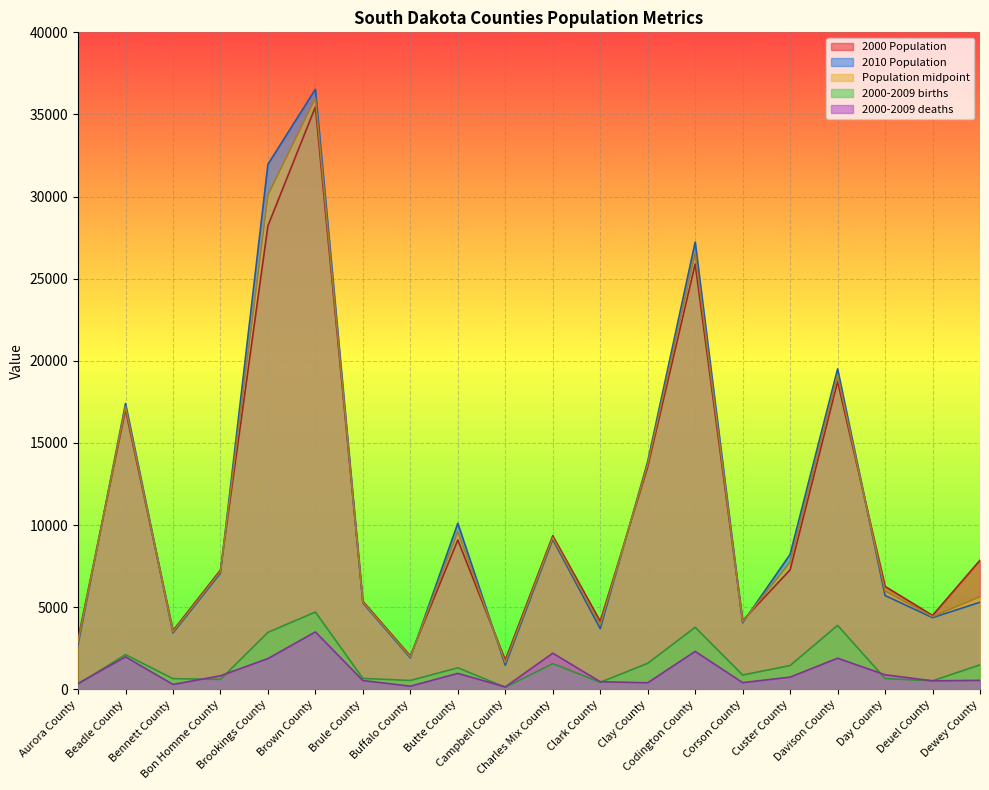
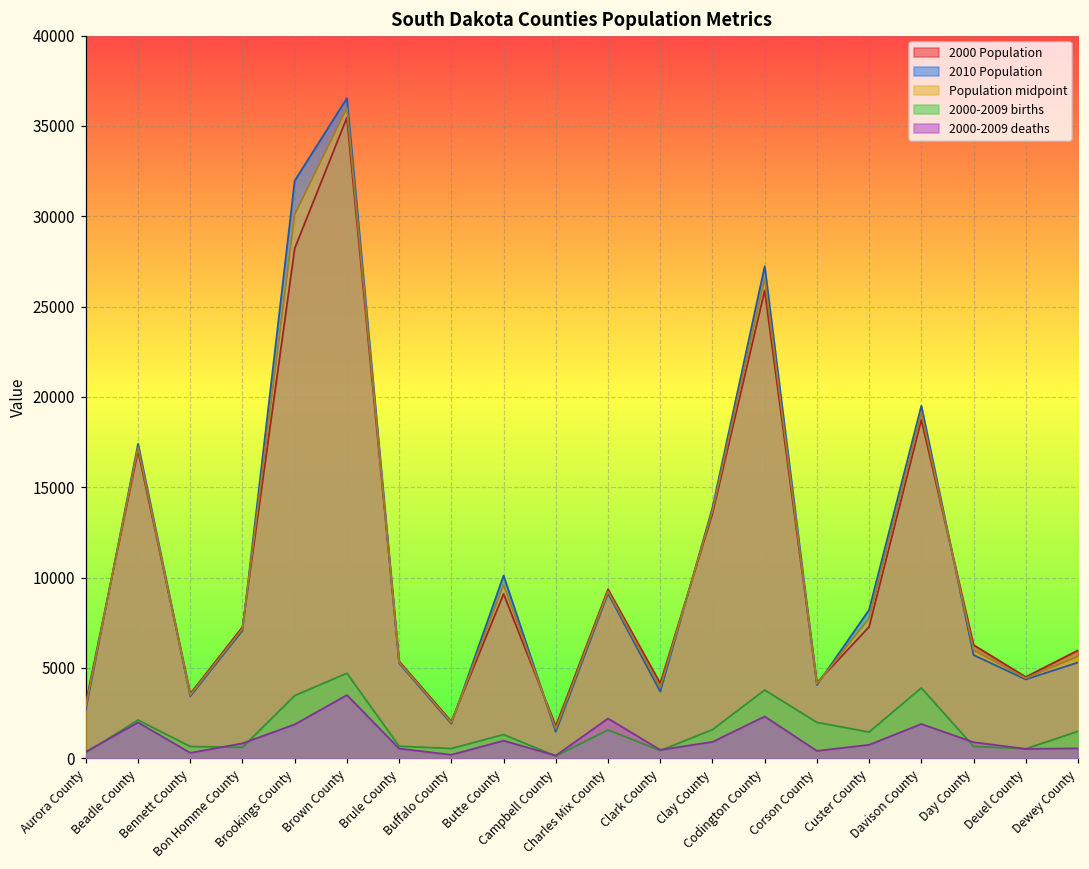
  {
    "2000 Population": {
      "Aurora County": 3100,
      "Beadle County": 17000,
      "Brookings County": 28200,
      "Brown County": 35500,
      "Butte County": 9100,
      "Campbell County": 1800,
      "Clark County": 4100,
      "Clay County": 13500,
      "Codington County": 25900,
      "Custer County": 7300,
      "Davison County": 18700,
      "Day County": 6300,
-     "Dewey County": 7900
+     "Dewey County": 6000
    },
    "2010 Population": {
      "Aurora County": 2700,
      "Beadle County": 17400,
      "Brookings County": 32000,
      "Brown County": 36500,
      "Butte County": 10100,
      "Campbell County": 1500,
      "Clark County": 3700,
      "Clay County": 13900,
      "Codington County": 27200,
      "Custer County": 8200,
      "Davison County": 19500,
      "Day County": 5700,
      "Dewey County": 5300
    },
    "Population midpoint": {
      "Aurora County": 2900,
      "Beadle County": 17200,
      "Brookings County": 30100,
      "Brown County": 36000,
      "Butte County": 9600,
      "Campbell County": 1600,
      "Clark County": 3900,
      "Clay County": 13700,
      "Codington County": 26600,
      "Custer County": 7700,
      "Davison County": 19100,
      "Day County": 6000,
      "Dewey County": 5600
    },
    "2000-2009 births": {
      "Bennett County": 600,
      "Bon Homme County": 600,
      "Brookings County": 3500,
      "Brown County": 4700,
      "Buffalo County": 500,
      "Butte County": 1300,
      "Charles Mix County": 1600,
      "Clay County": 1600,
      "Codington County": 3800,
-     "Corson County": 900,
+     "Corson County": 2000,
      "Custer County": 1400,
      "Davison County": 3900,
      "Day County": 700,
      "Dewey County": 1500
    },
    "2000-2009 deaths": {
      "Bennett County": 300,
      "Bon Homme County": 800,
      "Brookings County": 1900,
      "Brown County": 3500,
      "Buffalo County": 200,
      "Butte County": 1000,
      "Charles Mix County": 2200,
-     "Clay County": 400,
+     "Clay County": 900,
      "Codington County": 2300,
      "Corson County": 400,
      "Custer County": 700,
      "Davison County": 1900,
      "Day County": 900,
      "Dewey County": 500
    }
  }
